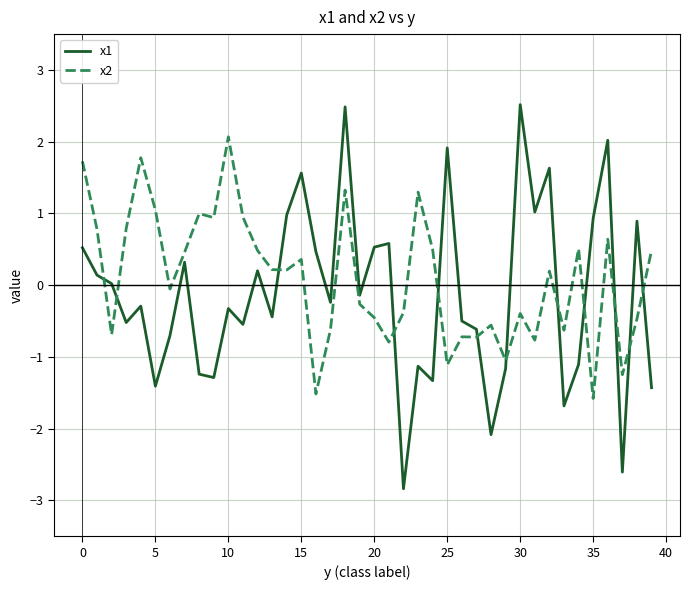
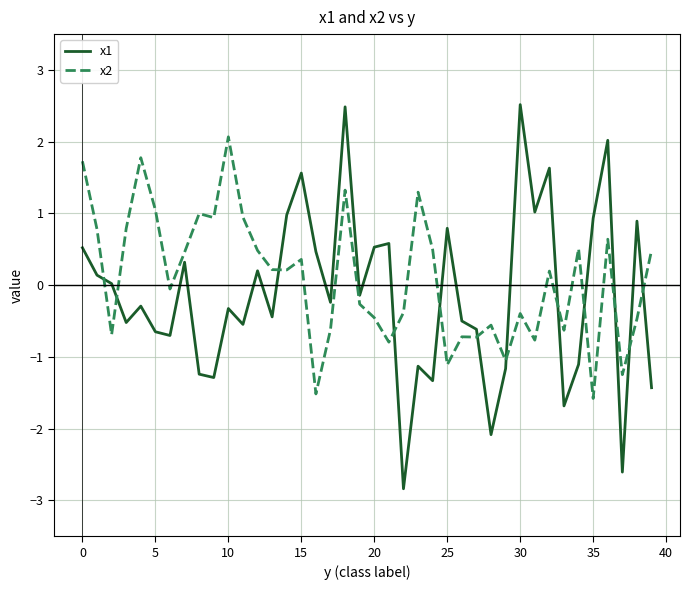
  {
    "x1": {
      "0": 0.5,
-     "5": -1.4,
+     "5": -0.6,
      "10": -0.3,
      "15": 1.6,
      "20": 0.5,
-     "25": 1.9,
+     "25": 0.8,
      "30": 2.5,
      "35": 0.9
    },
    "x2": {
      "0": 1.7,
      "5": 1.0,
      "10": 2.1,
      "15": 0.4,
      "20": -0.5,
      "25": -1.1,
      "30": -0.4,
      "35": -1.6
    }
  }
